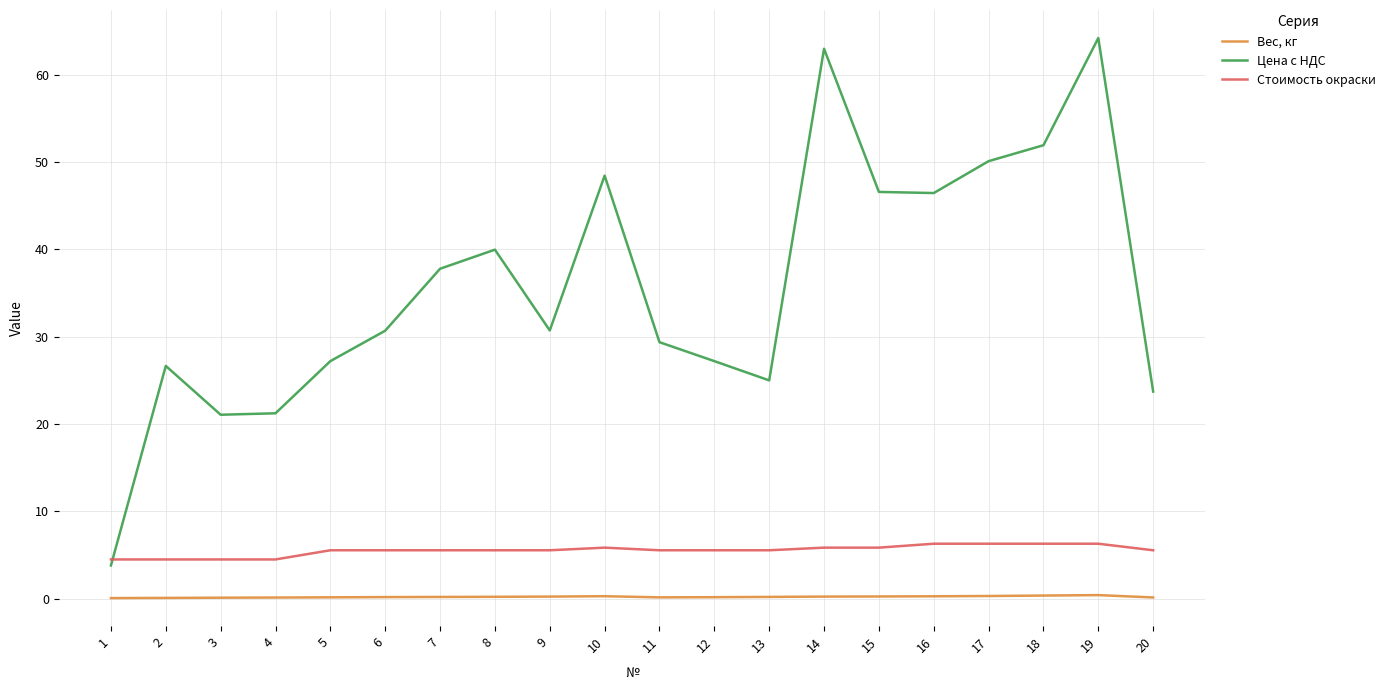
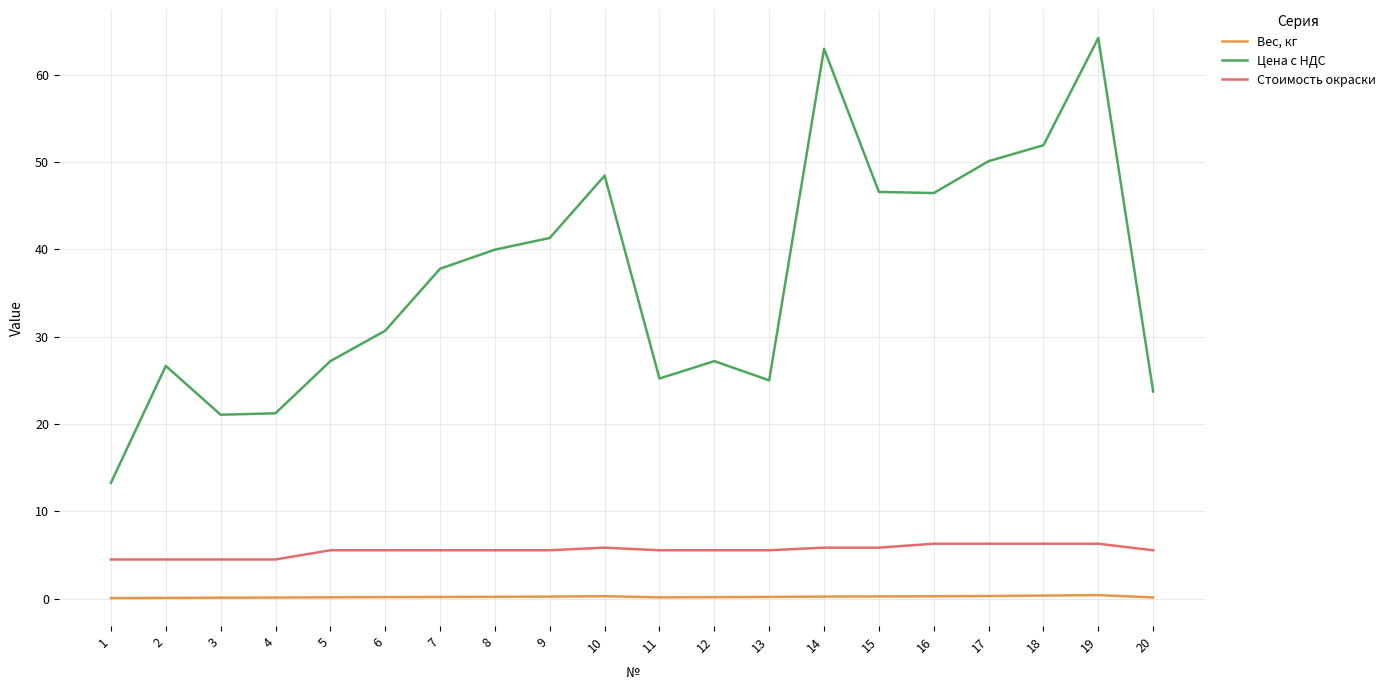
  {
    "Цена с НДС": {
-     "1": 4,
+     "1": 13,
      "2": 27,
      "3": 21,
      "4": 21,
      "5": 27,
      "6": 31,
      "7": 38,
      "8": 40,
-     "9": 31,
+     "9": 41,
      "10": 48,
-     "11": 29,
+     "11": 25,
      "12": 27,
      "13": 25,
      "14": 63,
      "15": 47,
      "16": 46,
      "17": 50,
      "18": 52,
      "19": 64,
      "20": 24
    }
  }
